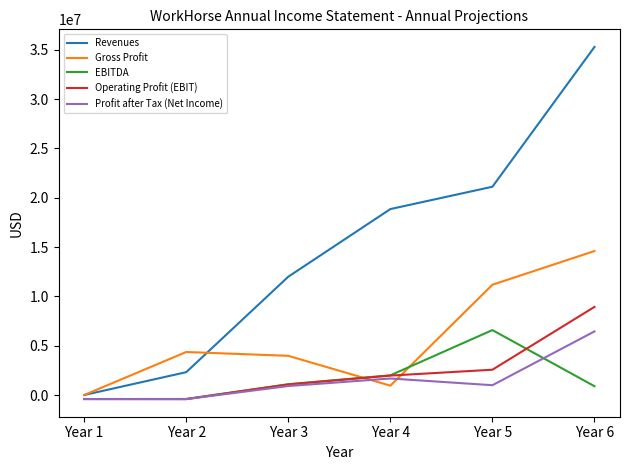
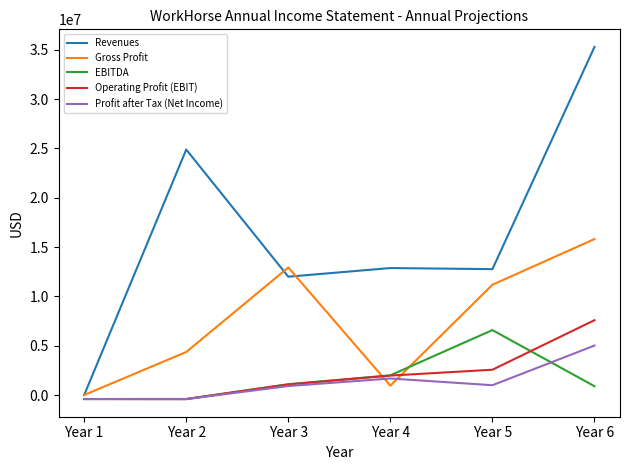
  {
    "Revenues": {
-     "Year 2": 2000000,
+     "Year 2": 25000000,
      "Year 3": 12000000,
-     "Year 4": 19000000,
-     "Year 5": 21000000,
+     "Year 4": 13000000,
+     "Year 5": 13000000,
      "Year 6": 35000000
    },
    "Gross Profit": {
      "Year 2": 4000000,
-     "Year 3": 4000000,
+     "Year 3": 13000000,
      "Year 4": 1000000,
      "Year 5": 11000000,
-     "Year 6": 15000000
+     "Year 6": 16000000
    },
    "EBITDA": {
      "Year 5": 7000000,
      "Year 6": 1000000
    },
    "Operating Profit (EBIT)": {
      "Year 5": 3000000,
-     "Year 6": 9000000
+     "Year 6": 8000000
    },
    "Profit after Tax (Net Income)": {
      "Year 4": 2000000,
      "Year 5": 1000000,
-     "Year 6": 6000000
+     "Year 6": 5000000
    }
  }
